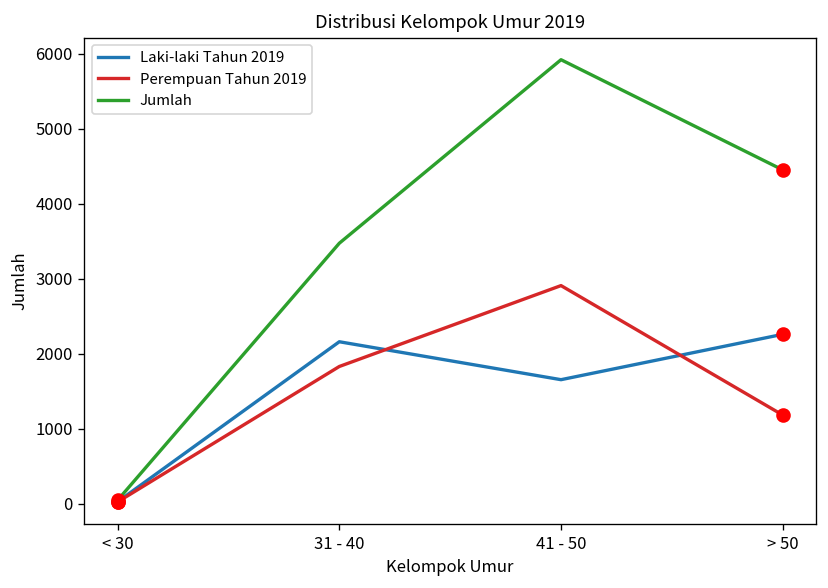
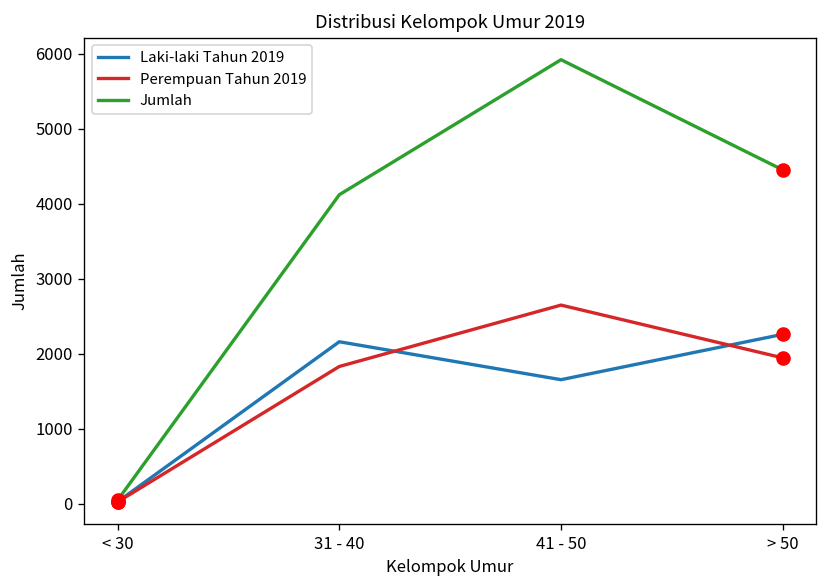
  {
    "Laki-laki Tahun 2019": {
      "31 - 40": 2200,
      "41 - 50": 1700
    },
    "Perempuan Tahun 2019": {
      "31 - 40": 1800,
-     "41 - 50": 2900,
-     "> 50": 1200
+     "41 - 50": 2600,
+     "> 50": 1900
    },
    "Jumlah": {
-     "31 - 40": 3500,
+     "31 - 40": 4100,
      "41 - 50": 5900
    }
  }
